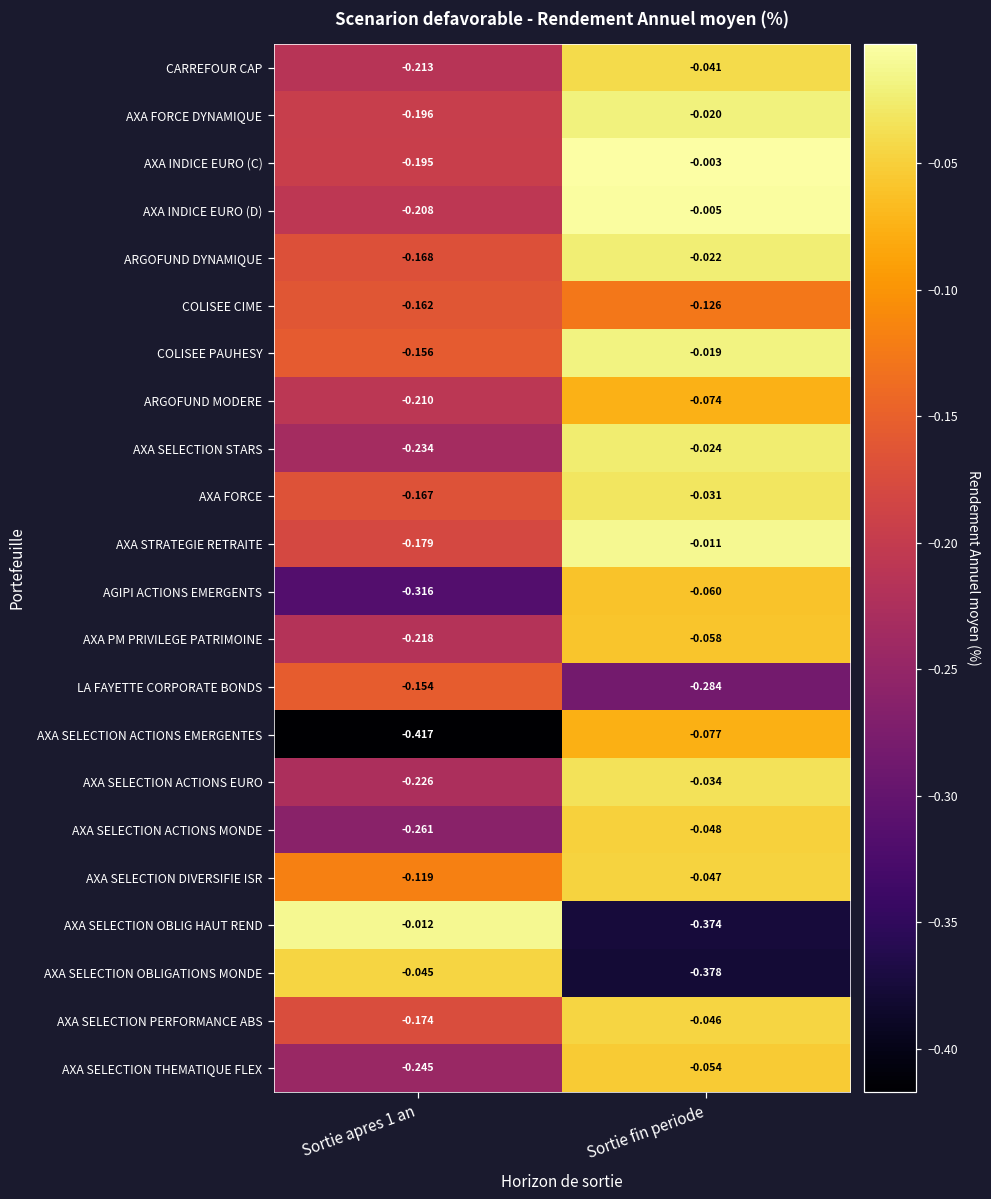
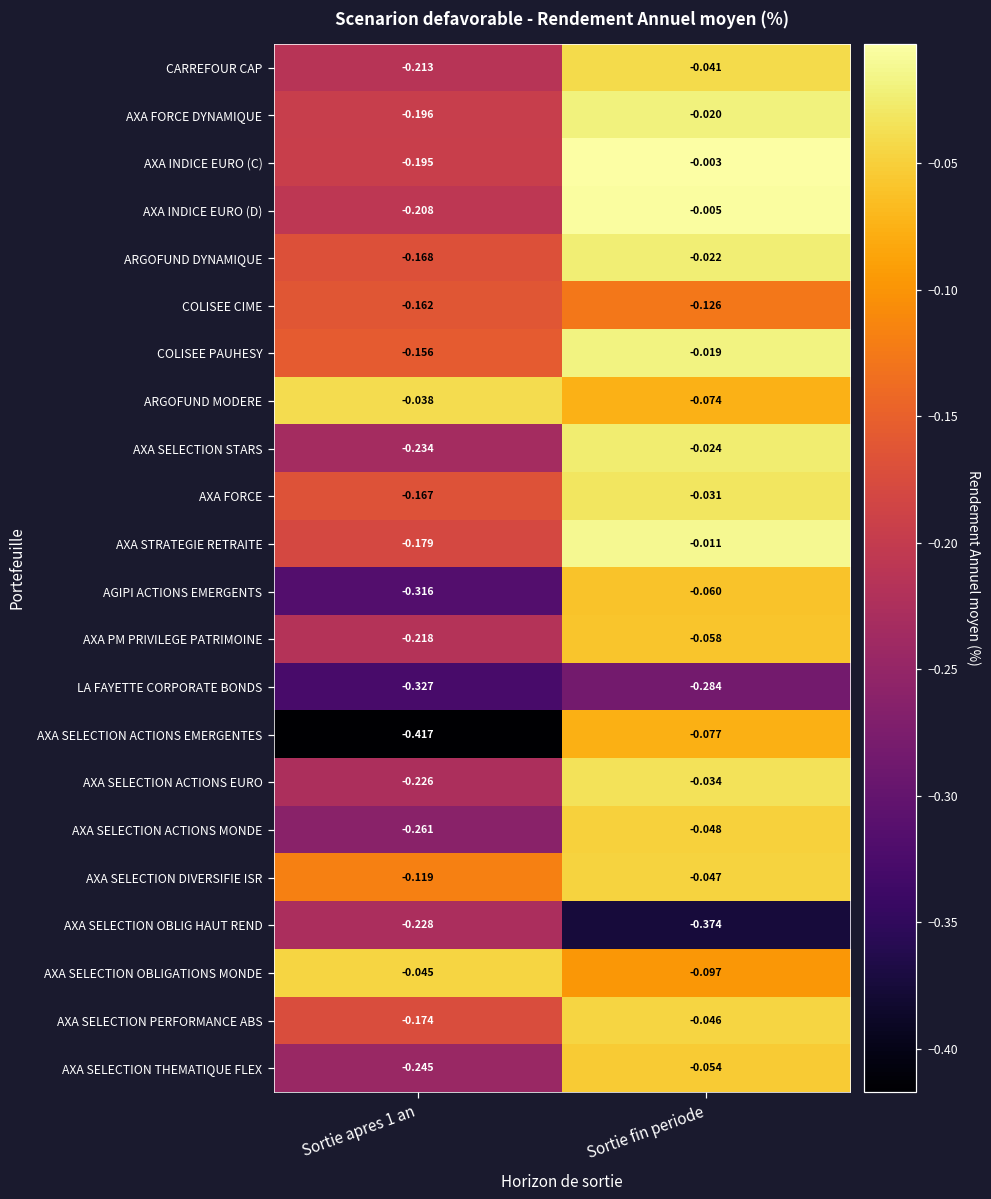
  {
    "CARREFOUR CAP": {
      "Sortie apres 1 an": -0.213,
      "Sortie fin periode": -0.041
    },
    "AXA FORCE DYNAMIQUE": {
      "Sortie apres 1 an": -0.196,
      "Sortie fin periode": -0.020
    },
    "AXA INDICE EURO (C)": {
      "Sortie apres 1 an": -0.195,
      "Sortie fin periode": -0.003
    },
    "AXA INDICE EURO (D)": {
      "Sortie apres 1 an": -0.208,
      "Sortie fin periode": -0.005
    },
    "ARGOFUND DYNAMIQUE": {
      "Sortie apres 1 an": -0.168,
      "Sortie fin periode": -0.022
    },
    "COLISEE CIME": {
      "Sortie apres 1 an": -0.162,
      "Sortie fin periode": -0.126
    },
    "COLISEE PAUHESY": {
      "Sortie apres 1 an": -0.156,
      "Sortie fin periode": -0.019
    },
    "ARGOFUND MODERE": {
-     "Sortie apres 1 an": -0.210,
+     "Sortie apres 1 an": -0.038,
      "Sortie fin periode": -0.074
    },
    "AXA SELECTION STARS": {
      "Sortie apres 1 an": -0.234,
      "Sortie fin periode": -0.024
    },
    "AXA FORCE": {
      "Sortie apres 1 an": -0.167,
      "Sortie fin periode": -0.031
    },
    "AXA STRATEGIE RETRAITE": {
      "Sortie apres 1 an": -0.179,
      "Sortie fin periode": -0.011
    },
    "AGIPI ACTIONS EMERGENTS": {
      "Sortie apres 1 an": -0.316,
      "Sortie fin periode": -0.060
    },
    "AXA PM PRIVILEGE PATRIMOINE": {
      "Sortie apres 1 an": -0.218,
      "Sortie fin periode": -0.058
    },
    "LA FAYETTE CORPORATE BONDS": {
-     "Sortie apres 1 an": -0.154,
+     "Sortie apres 1 an": -0.327,
      "Sortie fin periode": -0.284
    },
    "AXA SELECTION ACTIONS EMERGENTES": {
      "Sortie apres 1 an": -0.417,
      "Sortie fin periode": -0.077
    },
    "AXA SELECTION ACTIONS EURO": {
      "Sortie apres 1 an": -0.226,
      "Sortie fin periode": -0.034
    },
    "AXA SELECTION ACTIONS MONDE": {
      "Sortie apres 1 an": -0.261,
      "Sortie fin periode": -0.048
    },
    "AXA SELECTION DIVERSIFIE ISR": {
      "Sortie apres 1 an": -0.119,
      "Sortie fin periode": -0.047
    },
    "AXA SELECTION OBLIG HAUT REND": {
-     "Sortie apres 1 an": -0.012,
+     "Sortie apres 1 an": -0.228,
      "Sortie fin periode": -0.374
    },
    "AXA SELECTION OBLIGATIONS MONDE": {
      "Sortie apres 1 an": -0.045,
-     "Sortie fin periode": -0.378
+     "Sortie fin periode": -0.097
    },
    "AXA SELECTION PERFORMANCE ABS": {
      "Sortie apres 1 an": -0.174,
      "Sortie fin periode": -0.046
    },
    "AXA SELECTION THEMATIQUE FLEX": {
      "Sortie apres 1 an": -0.245,
      "Sortie fin periode": -0.054
    }
  }
